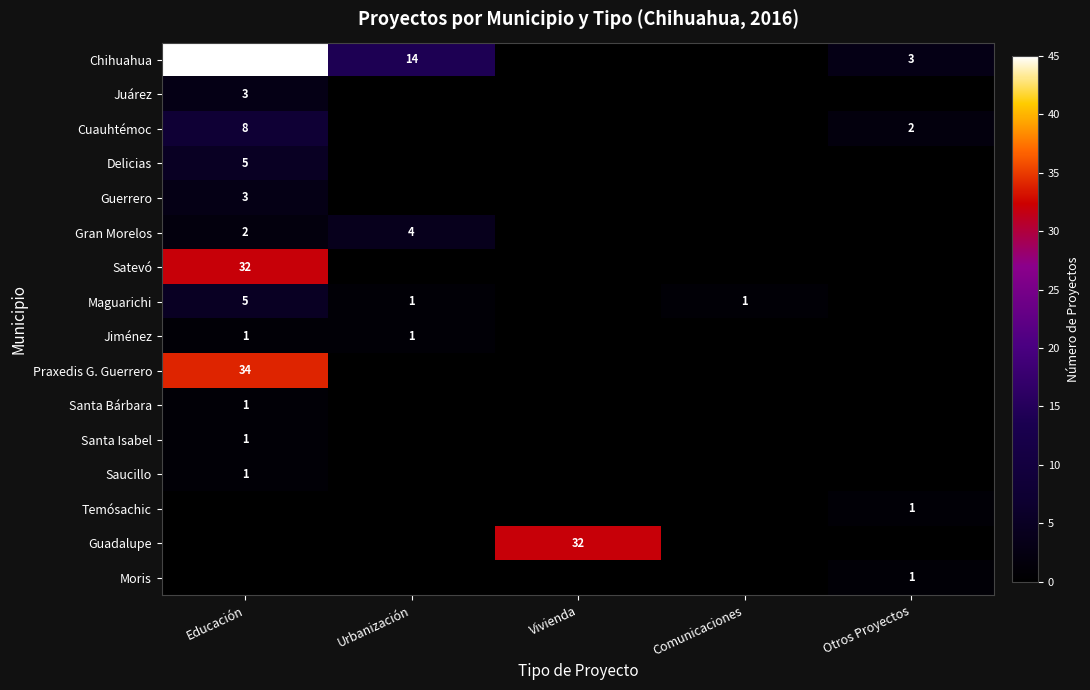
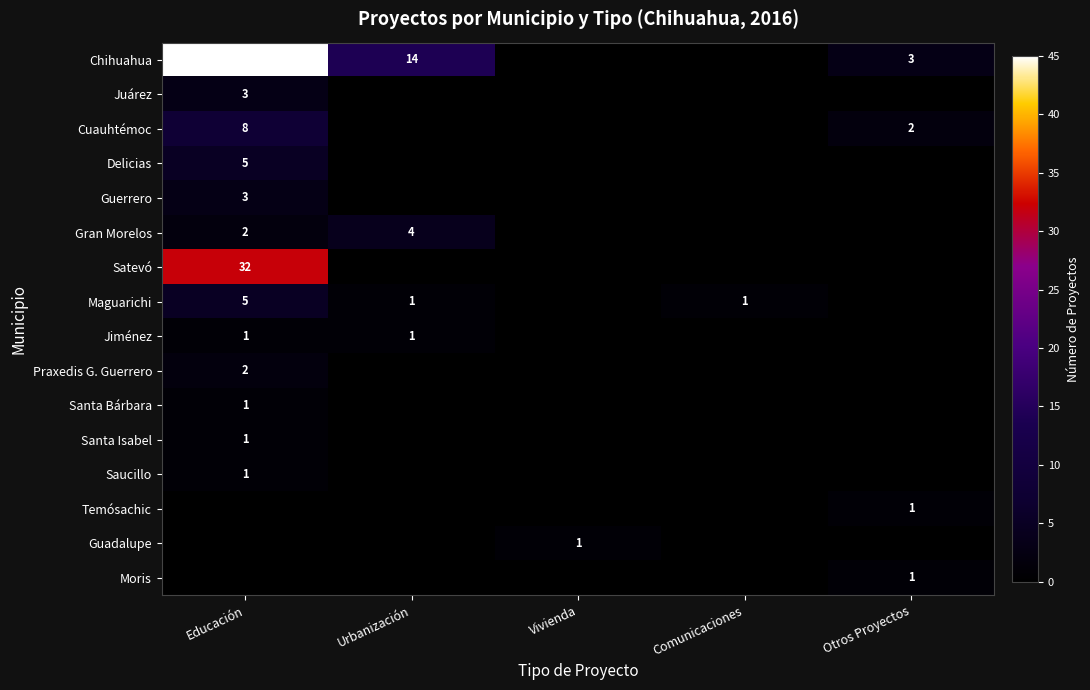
  {
    "Chihuahua": {
      "Urbanización": 14,
      "Otros Proyectos": 3
    },
    "Juárez": {
      "Educación": 3
    },
    "Cuauhtémoc": {
      "Educación": 8,
      "Otros Proyectos": 2
    },
    "Delicias": {
      "Educación": 5
    },
    "Guerrero": {
      "Educación": 3
    },
    "Gran Morelos": {
      "Educación": 2,
      "Urbanización": 4
    },
    "Satevó": {
      "Educación": 32
    },
    "Maguarichi": {
      "Educación": 5,
      "Urbanización": 1,
      "Comunicaciones": 1
    },
    "Jiménez": {
      "Educación": 1,
      "Urbanización": 1
    },
    "Praxedis G. Guerrero": {
-     "Educación": 34
+     "Educación": 2
    },
    "Santa Bárbara": {
      "Educación": 1
    },
    "Santa Isabel": {
      "Educación": 1
    },
    "Saucillo": {
      "Educación": 1
    },
    "Temósachic": {
      "Otros Proyectos": 1
    },
    "Guadalupe": {
-     "Vivienda": 32
+     "Vivienda": 1
    },
    "Moris": {
      "Otros Proyectos": 1
    }
  }
